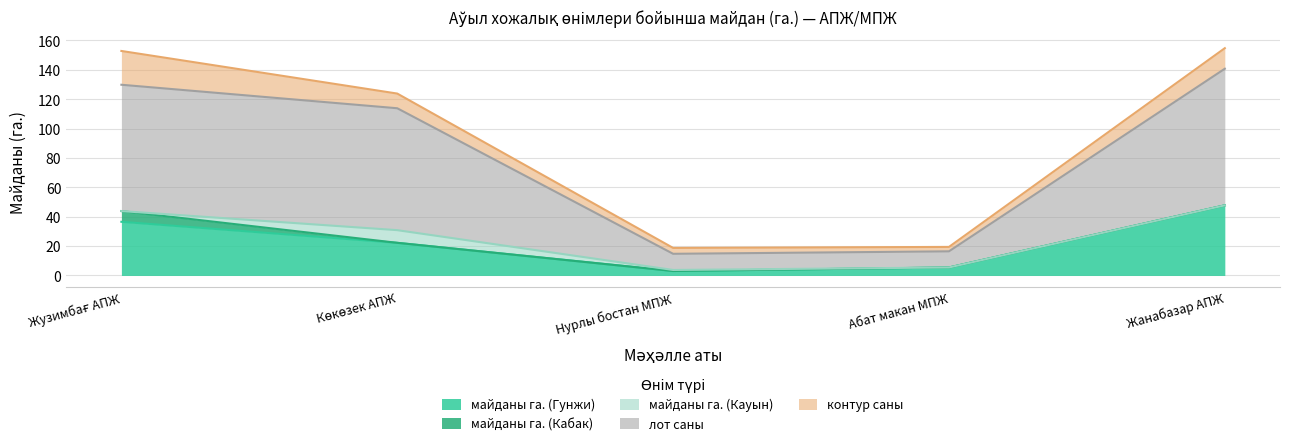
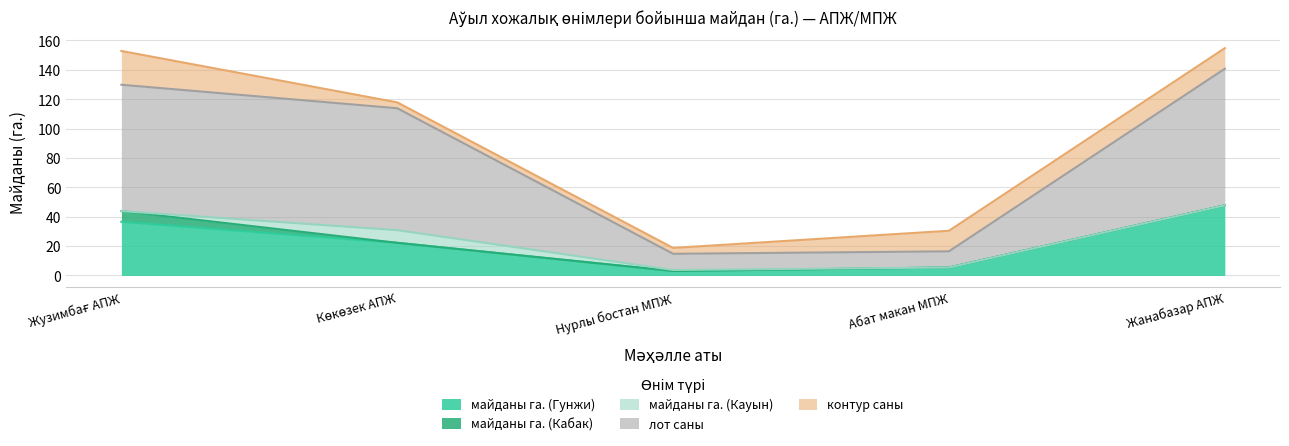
  {
    "контур саны": {
      "Жузимбағ АПЖ": 23,
-     "Кѳкѳзек АПЖ": 10,
+     "Кѳкѳзек АПЖ": 4,
      "Нурлы бостан МПЖ": 4,
-     "Абат макан МПЖ": 3,
+     "Абат макан МПЖ": 14,
      "Жанабазар АПЖ": 14
    }
  }
